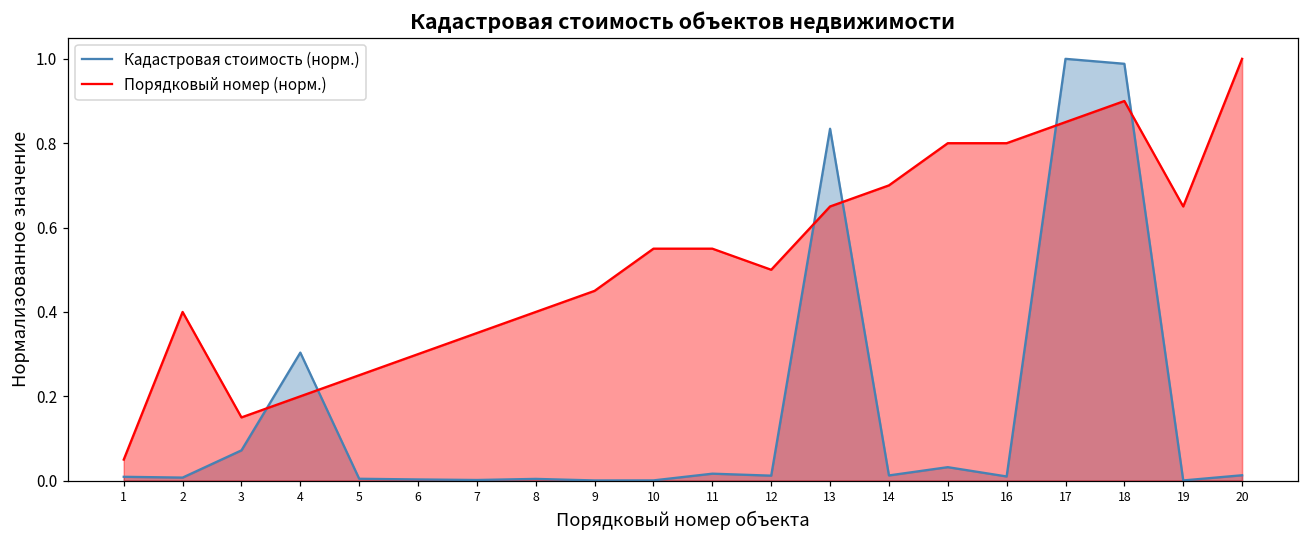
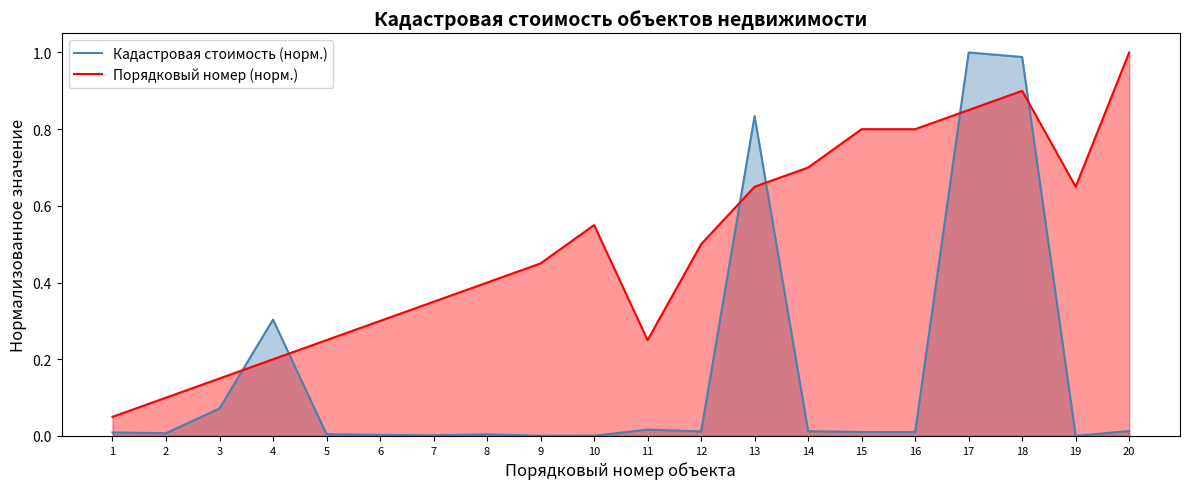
  {
    "Кадастровая стоимость (норм.)": {
      "1": 0.01,
      "2": 0.01,
      "3": 0.07,
      "4": 0.30,
      "5": 0.00,
      "6": 0.00,
      "7": 0.00,
      "8": 0.00,
      "9": 0.00,
      "10": 0.00,
      "11": 0.02,
      "12": 0.01,
      "13": 0.83,
      "14": 0.01,
-     "15": 0.03,
+     "15": 0.01,
      "16": 0.01,
      "17": 1.00,
      "18": 0.99,
      "19": 0.00,
      "20": 0.01
    },
    "Порядковый номер (норм.)": {
      "1": 0.05,
-     "2": 0.40,
+     "2": 0.10,
      "3": 0.15,
      "4": 0.20,
      "5": 0.25,
      "6": 0.30,
      "7": 0.35,
      "8": 0.40,
      "9": 0.45,
      "10": 0.55,
-     "11": 0.55,
+     "11": 0.25,
      "12": 0.50,
      "13": 0.65,
      "14": 0.70,
      "15": 0.80,
      "16": 0.80,
      "17": 0.85,
      "18": 0.90,
      "19": 0.65,
      "20": 1.00
    }
  }
